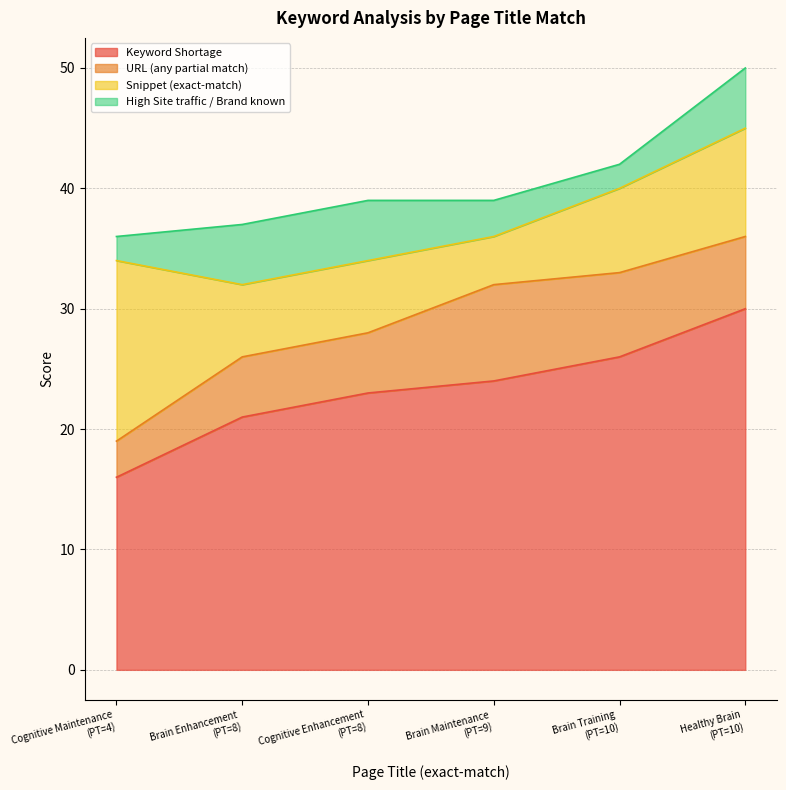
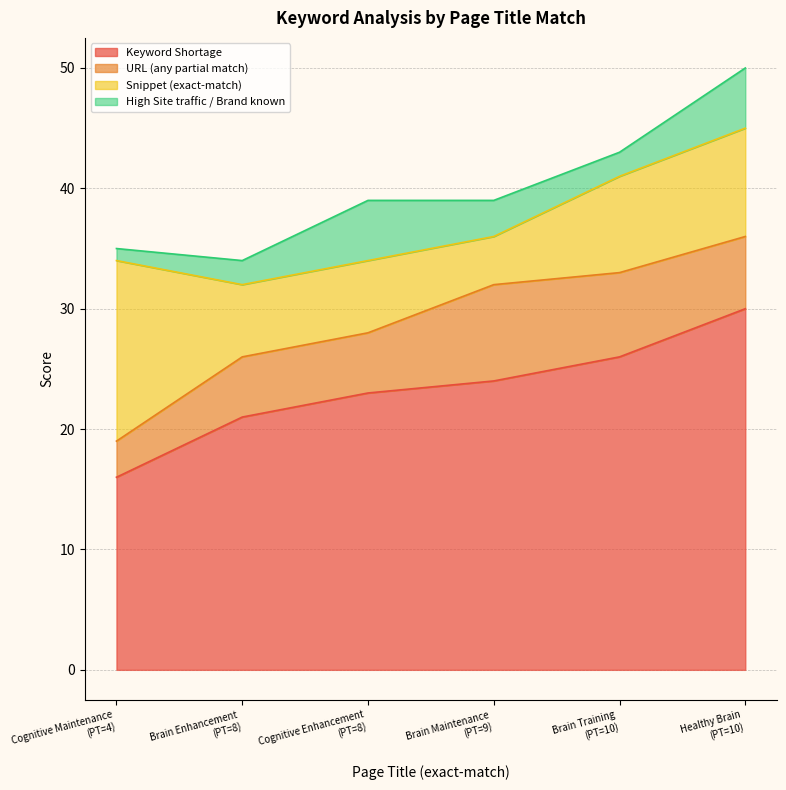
  {
    "Snippet (exact-match)": {
      "Cognitive Maintenance (PT=4)": 15,
      "Brain Enhancement (PT=8)": 6,
      "Cognitive Enhancement (PT=8)": 6,
      "Brain Maintenance (PT=9)": 4,
-     "Brain Training (PT=10)": 7,
+     "Brain Training (PT=10)": 8,
      "Healthy Brain (PT=10)": 9
    },
    "High Site traffic / Brand known": {
-     "Cognitive Maintenance (PT=4)": 2,
-     "Brain Enhancement (PT=8)": 5,
+     "Cognitive Maintenance (PT=4)": 1,
+     "Brain Enhancement (PT=8)": 2,
      "Cognitive Enhancement (PT=8)": 5,
      "Brain Maintenance (PT=9)": 3,
      "Brain Training (PT=10)": 2,
      "Healthy Brain (PT=10)": 5
    }
  }
